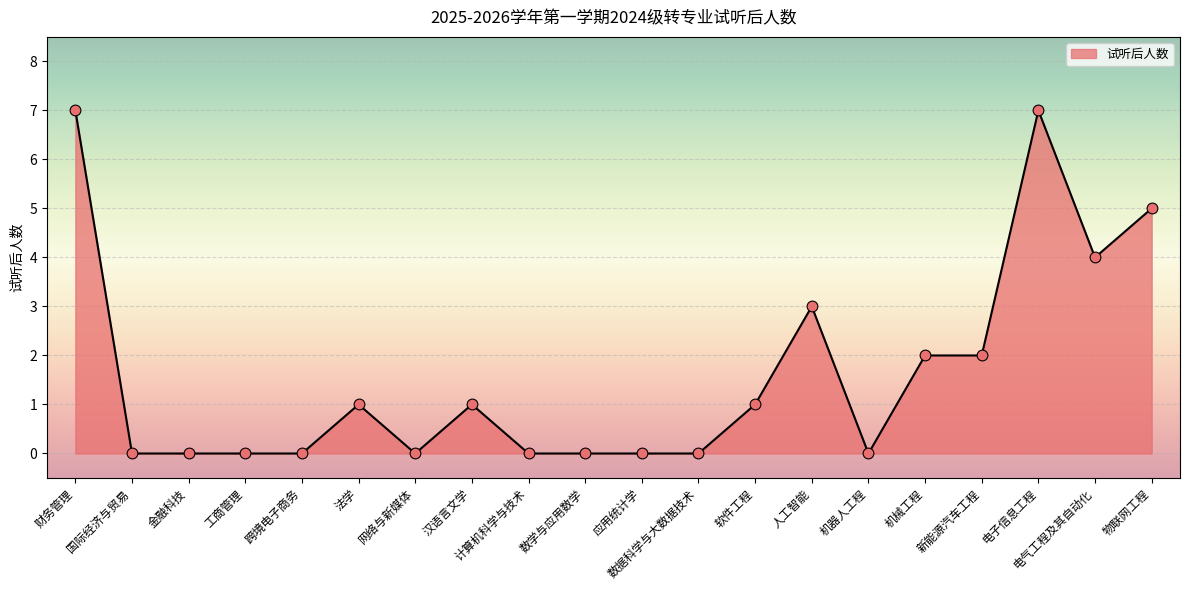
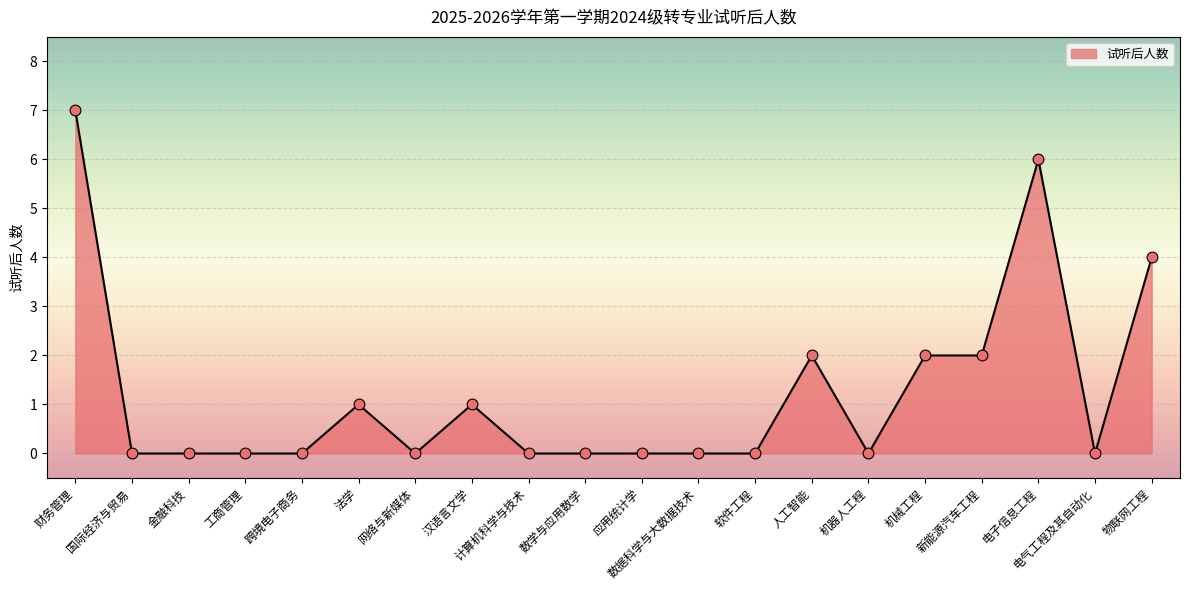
  {
    "财务管理": 7,
    "国际经济与贸易": 0,
    "金融科技": 0,
    "工商管理": 0,
    "跨境电子商务": 0,
    "法学": 1,
    "网络与新媒体": 0,
    "汉语言文学": 1,
    "计算机科学与技术": 0,
    "数学与应用数学": 0,
    "应用统计学": 0,
    "数据科学与大数据技术": 0,
-   "软件工程": 1,
-   "人工智能": 3,
+   "软件工程": 0,
+   "人工智能": 2,
    "机器人工程": 0,
    "机械工程": 2,
    "新能源汽车工程": 2,
-   "电子信息工程": 7,
-   "电气工程及其自动化": 4,
-   "物联网工程": 5
+   "电子信息工程": 6,
+   "电气工程及其自动化": 0,
+   "物联网工程": 4
  }
